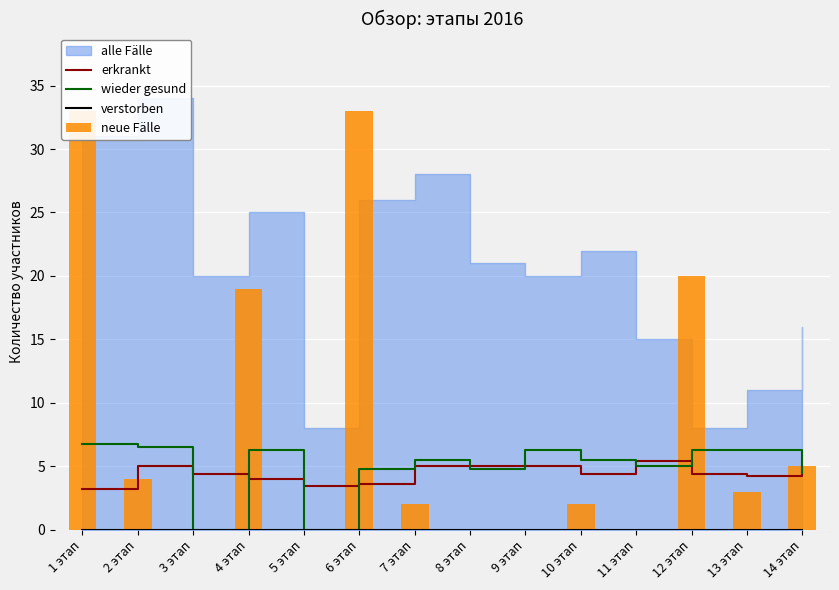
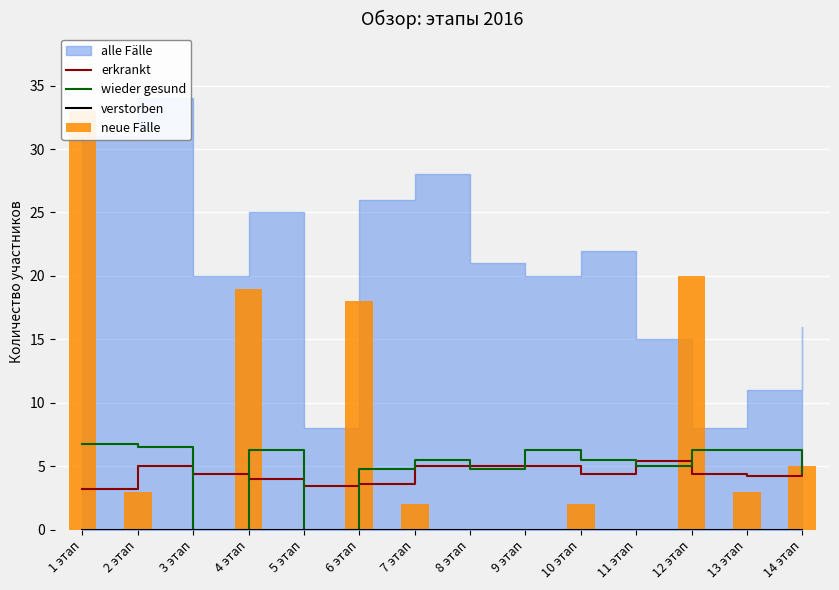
  {
    "erkrankt": {
      "1 этап": 3.2,
      "2 этап": 5,
      "3 этап": 4.4,
      "4 этап": 4,
      "5 этап": 3.4,
      "6 этап": 3.6,
      "7 этап": 5,
      "8 этап": 5,
      "9 этап": 5,
      "10 этап": 4.4,
      "11 этап": 5.4,
      "12 этап": 4.4,
      "13 этап": 4.2,
      "14 этап": 5
    },
    "neue Fälle": {
-     "2 этап": 4,
+     "2 этап": 3,
      "3 этап": 0,
      "4 этап": 19,
      "5 этап": 0,
-     "6 этап": 33,
+     "6 этап": 18,
      "7 этап": 2,
      "8 этап": 0,
      "9 этап": 0,
      "10 этап": 2,
      "11 этап": 0,
      "12 этап": 20,
      "13 этап": 3,
      "14 этап": 5
    },
    "wieder gesund": {
      "1 этап": 6.8,
      "2 этап": 6.5,
      "4 этап": 6.3,
      "6 этап": 4.8,
      "7 этап": 5.5,
      "8 этап": 4.8,
      "9 этап": 6.3,
      "10 этап": 5.5,
      "11 этап": 5,
      "12 этап": 6.3,
      "13 этап": 6.3,
      "14 этап": 4.5
    },
    "verstorben": {
      "1 этап": 0,
      "2 этап": 0,
      "4 этап": 0,
      "6 этап": 0,
      "7 этап": 0,
      "8 этап": 0,
      "9 этап": 0,
      "10 этап": 0,
      "11 этап": 0,
      "12 этап": 0,
      "13 этап": 0,
      "14 этап": 0
    }
  }
